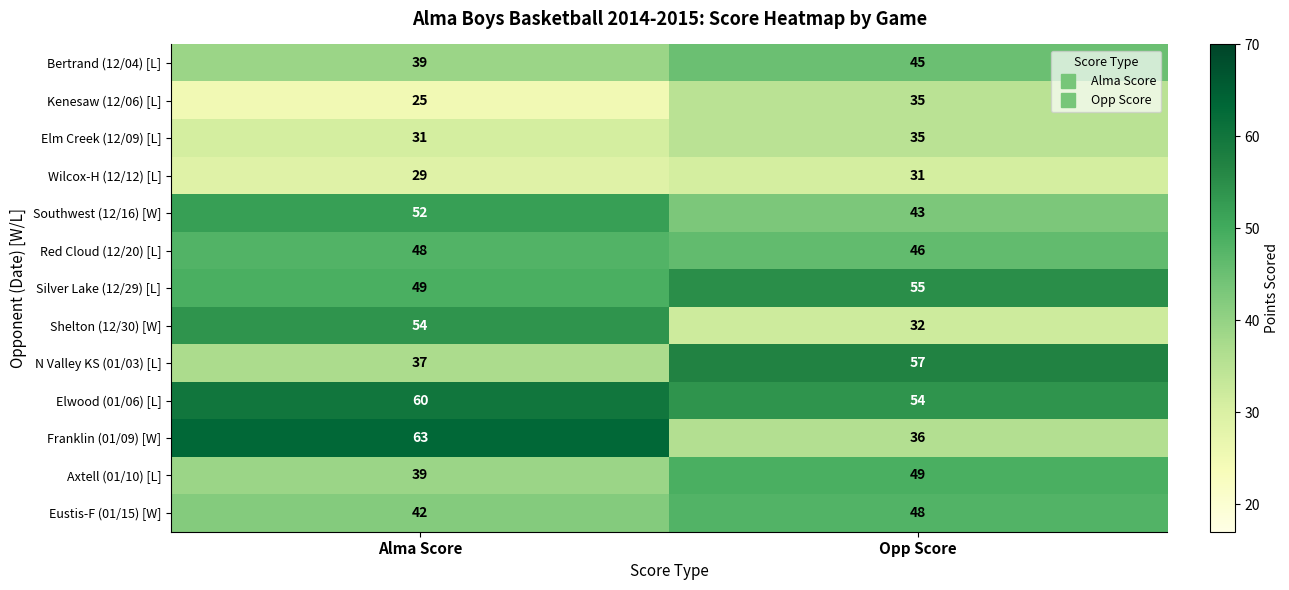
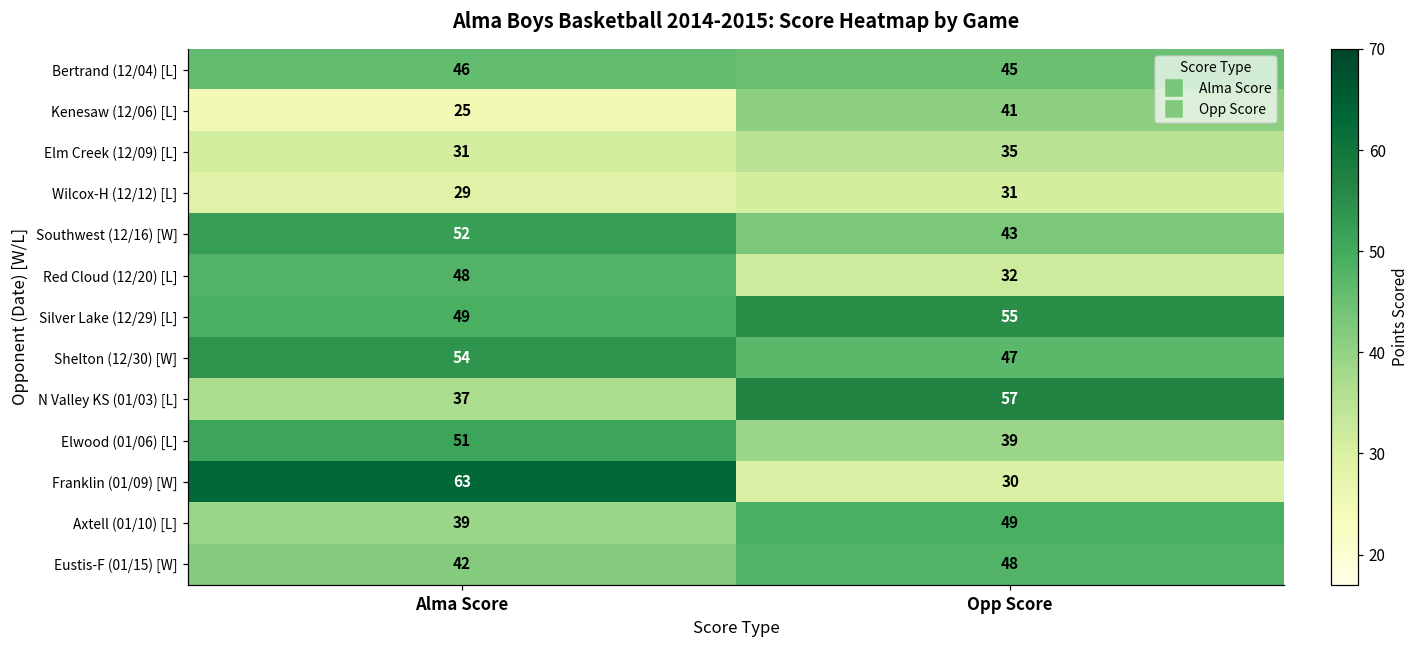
  {
    "Bertrand (12/04) [L]": {
-     "Alma Score": 39,
+     "Alma Score": 46,
      "Opp Score": 45
    },
    "Kenesaw (12/06) [L]": {
      "Alma Score": 25,
-     "Opp Score": 35
+     "Opp Score": 41
    },
    "Elm Creek (12/09) [L]": {
      "Alma Score": 31,
      "Opp Score": 35
    },
    "Wilcox-H (12/12) [L]": {
      "Alma Score": 29,
      "Opp Score": 31
    },
    "Southwest (12/16) [W]": {
      "Alma Score": 52,
      "Opp Score": 43
    },
    "Red Cloud (12/20) [L]": {
      "Alma Score": 48,
-     "Opp Score": 46
+     "Opp Score": 32
    },
    "Silver Lake (12/29) [L]": {
      "Alma Score": 49,
      "Opp Score": 55
    },
    "Shelton (12/30) [W]": {
      "Alma Score": 54,
-     "Opp Score": 32
+     "Opp Score": 47
    },
    "N Valley KS (01/03) [L]": {
      "Alma Score": 37,
      "Opp Score": 57
    },
    "Elwood (01/06) [L]": {
-     "Alma Score": 60,
-     "Opp Score": 54
+     "Alma Score": 51,
+     "Opp Score": 39
    },
    "Franklin (01/09) [W]": {
      "Alma Score": 63,
-     "Opp Score": 36
+     "Opp Score": 30
    },
    "Axtell (01/10) [L]": {
      "Alma Score": 39,
      "Opp Score": 49
    },
    "Eustis-F (01/15) [W]": {
      "Alma Score": 42,
      "Opp Score": 48
    }
  }
